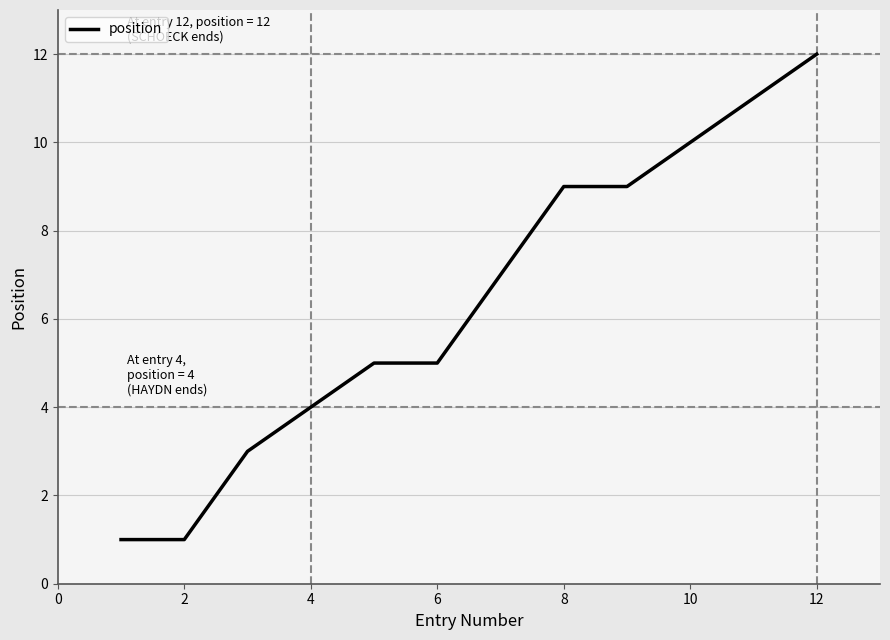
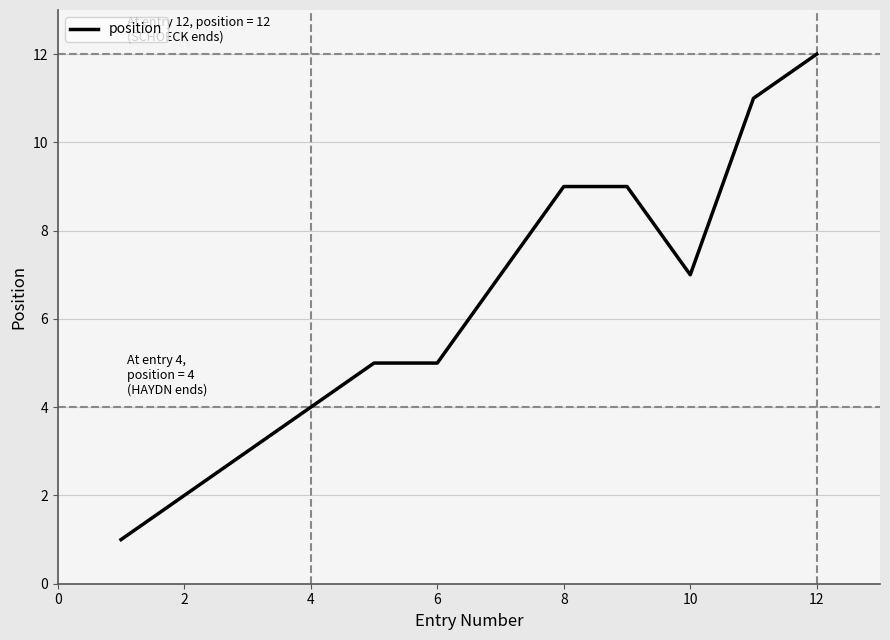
  {
-   "2": 1,
+   "2": 2,
    "4": 4,
    "6": 5,
    "8": 9,
-   "10": 10,
+   "10": 7,
    "12": 12
  }
